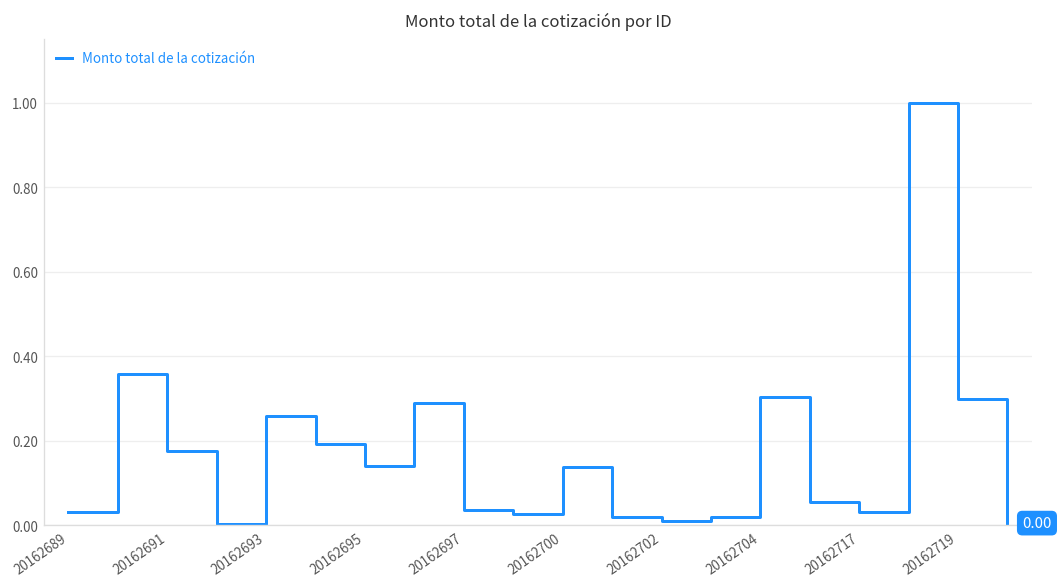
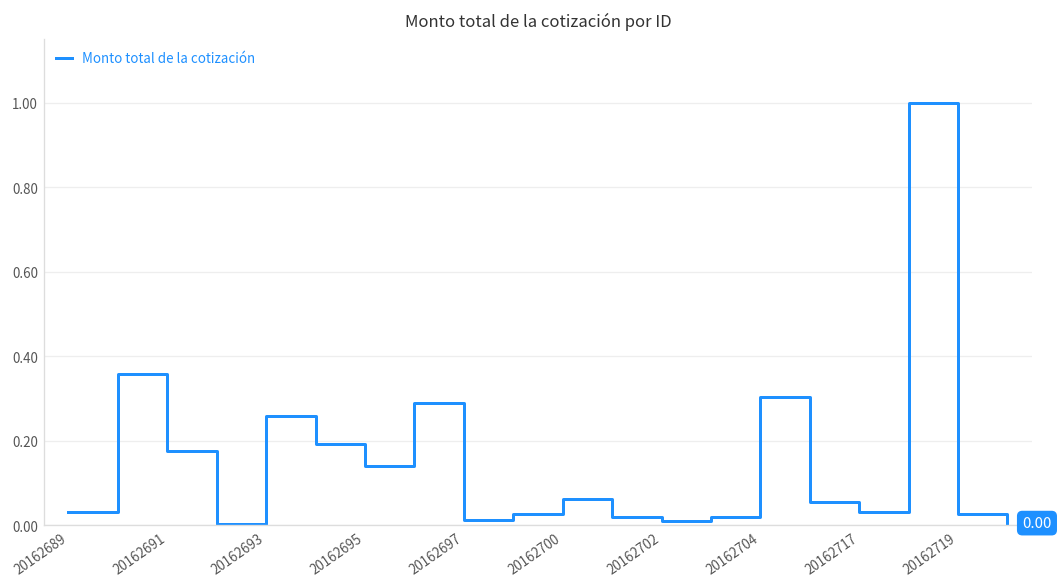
  {
    "20162689": 0.03,
    "20162691": 0.17,
    "20162693": 0.26,
    "20162695": 0.14,
-   "20162697": 0.04,
-   "20162700": 0.14,
+   "20162697": 0.01,
+   "20162700": 0.06,
    "20162702": 0.01,
    "20162704": 0.30,
    "20162717": 0.03,
-   "20162719": 0.30
+   "20162719": 0.03
  }
